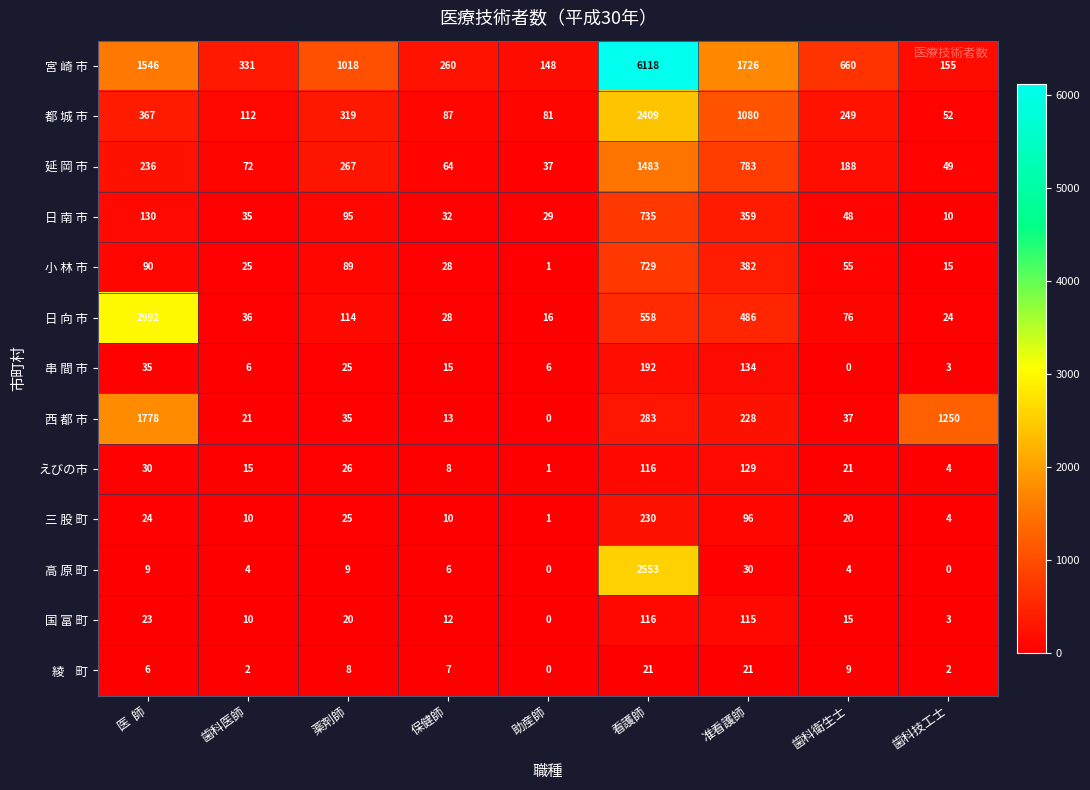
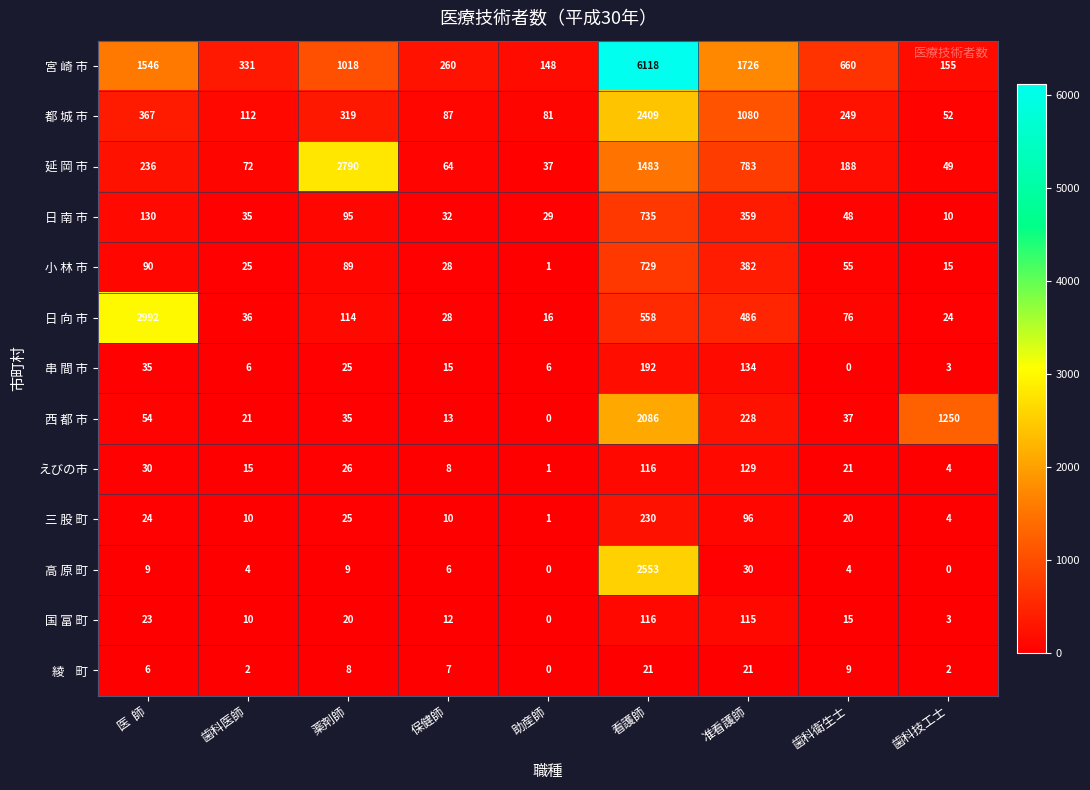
  {
    "宮 崎 市": {
      "医 師": 1546,
      "歯科医師": 331,
      "薬剤師": 1018,
      "保健師": 260,
      "助産師": 148,
      "看護師": 6118,
      "准看護師": 1726,
      "歯科衛生士": 660
    },
    "都 城 市": {
      "医 師": 367,
      "歯科医師": 112,
      "薬剤師": 319,
      "保健師": 87,
      "助産師": 81,
      "看護師": 2409,
      "准看護師": 1080,
      "歯科衛生士": 249,
      "歯科技工士": 52
    },
    "延 岡 市": {
      "医 師": 236,
      "歯科医師": 72,
-     "薬剤師": 267,
+     "薬剤師": 2790,
      "保健師": 64,
      "助産師": 37,
      "看護師": 1483,
      "准看護師": 783,
      "歯科衛生士": 188,
      "歯科技工士": 49
    },
    "日 南 市": {
      "医 師": 130,
      "歯科医師": 35,
      "薬剤師": 95,
      "保健師": 32,
      "助産師": 29,
      "看護師": 735,
      "准看護師": 359,
      "歯科衛生士": 48,
      "歯科技工士": 10
    },
    "小 林 市": {
      "医 師": 90,
      "歯科医師": 25,
      "薬剤師": 89,
      "保健師": 28,
      "助産師": 1,
      "看護師": 729,
      "准看護師": 382,
      "歯科衛生士": 55,
      "歯科技工士": 15
    },
    "日 向 市": {
      "医 師": 2992,
      "歯科医師": 36,
      "薬剤師": 114,
      "保健師": 28,
      "助産師": 16,
      "看護師": 558,
      "准看護師": 486,
      "歯科衛生士": 76,
      "歯科技工士": 24
    },
    "串 間 市": {
      "医 師": 35,
      "歯科医師": 6,
      "薬剤師": 25,
      "保健師": 15,
      "助産師": 6,
      "看護師": 192,
      "准看護師": 134,
      "歯科衛生士": 0,
      "歯科技工士": 3
    },
    "西 都 市": {
-     "医 師": 1778,
+     "医 師": 54,
      "歯科医師": 21,
      "薬剤師": 35,
      "保健師": 13,
      "助産師": 0,
-     "看護師": 283,
+     "看護師": 2086,
      "准看護師": 228,
      "歯科衛生士": 37,
      "歯科技工士": 1250
    },
    "えびの市": {
      "医 師": 30,
      "歯科医師": 15,
      "薬剤師": 26,
      "保健師": 8,
      "助産師": 1,
      "看護師": 116,
      "准看護師": 129,
      "歯科衛生士": 21,
      "歯科技工士": 4
    },
    "三 股 町": {
      "医 師": 24,
      "歯科医師": 10,
      "薬剤師": 25,
      "保健師": 10,
      "助産師": 1,
      "看護師": 230,
      "准看護師": 96,
      "歯科衛生士": 20,
      "歯科技工士": 4
    },
    "高 原 町": {
      "医 師": 9,
      "歯科医師": 4,
      "薬剤師": 9,
      "保健師": 6,
      "助産師": 0,
      "看護師": 2553,
      "准看護師": 30,
      "歯科衛生士": 4,
      "歯科技工士": 0
    },
    "国 富 町": {
      "医 師": 23,
      "歯科医師": 10,
      "薬剤師": 20,
      "保健師": 12,
      "助産師": 0,
      "看護師": 116,
      "准看護師": 115,
      "歯科衛生士": 15,
      "歯科技工士": 3
    },
    "綾 町": {
      "医 師": 6,
      "歯科医師": 2,
      "薬剤師": 8,
      "保健師": 7,
      "助産師": 0,
      "看護師": 21,
      "准看護師": 21,
      "歯科衛生士": 9,
      "歯科技工士": 2
    }
  }
